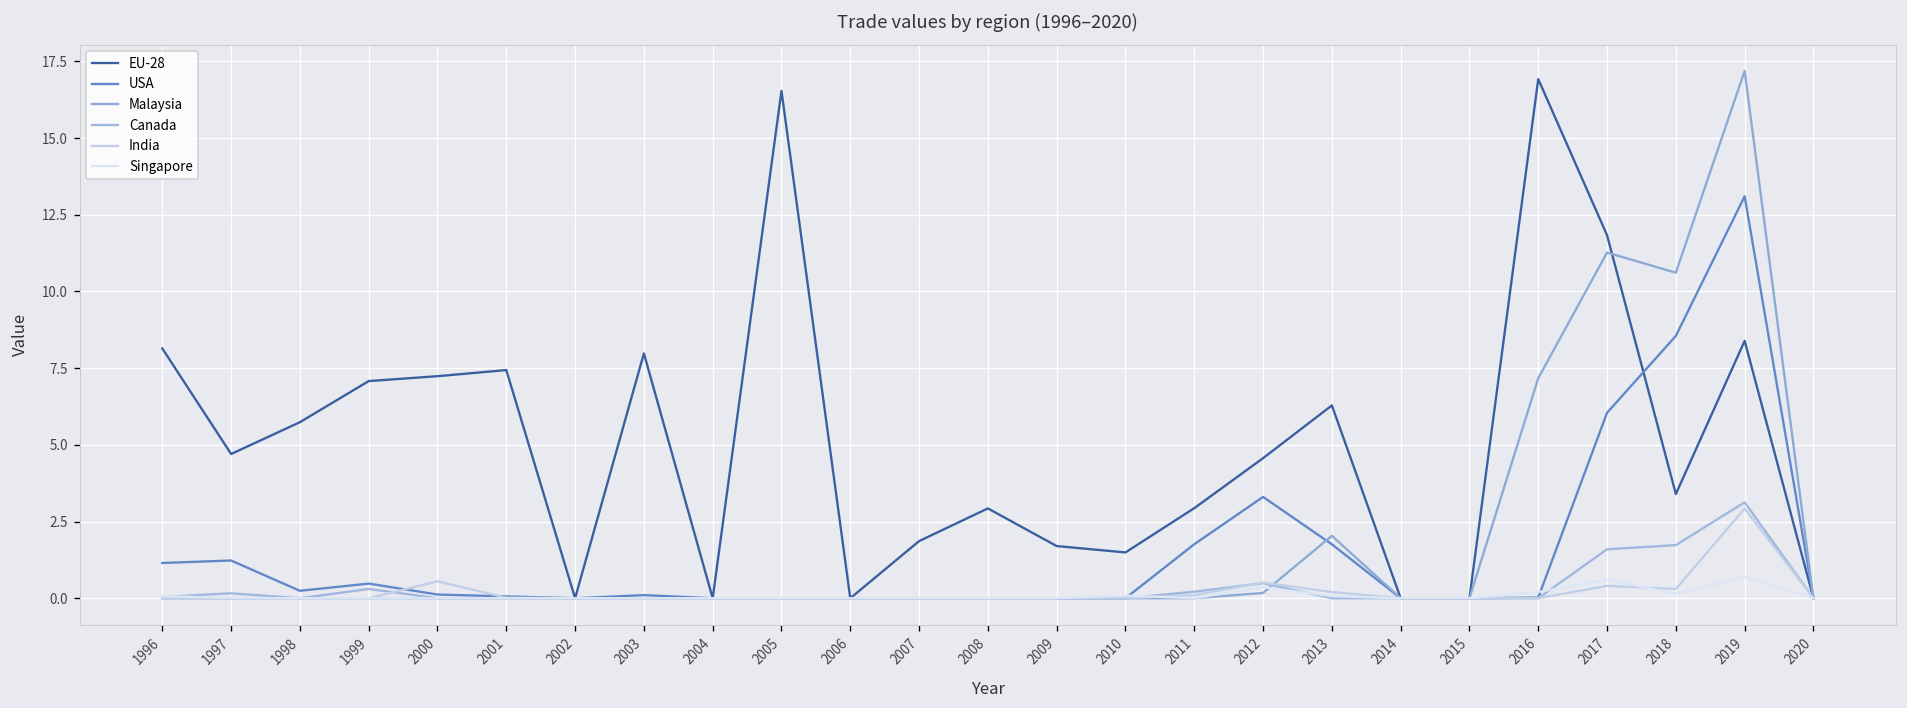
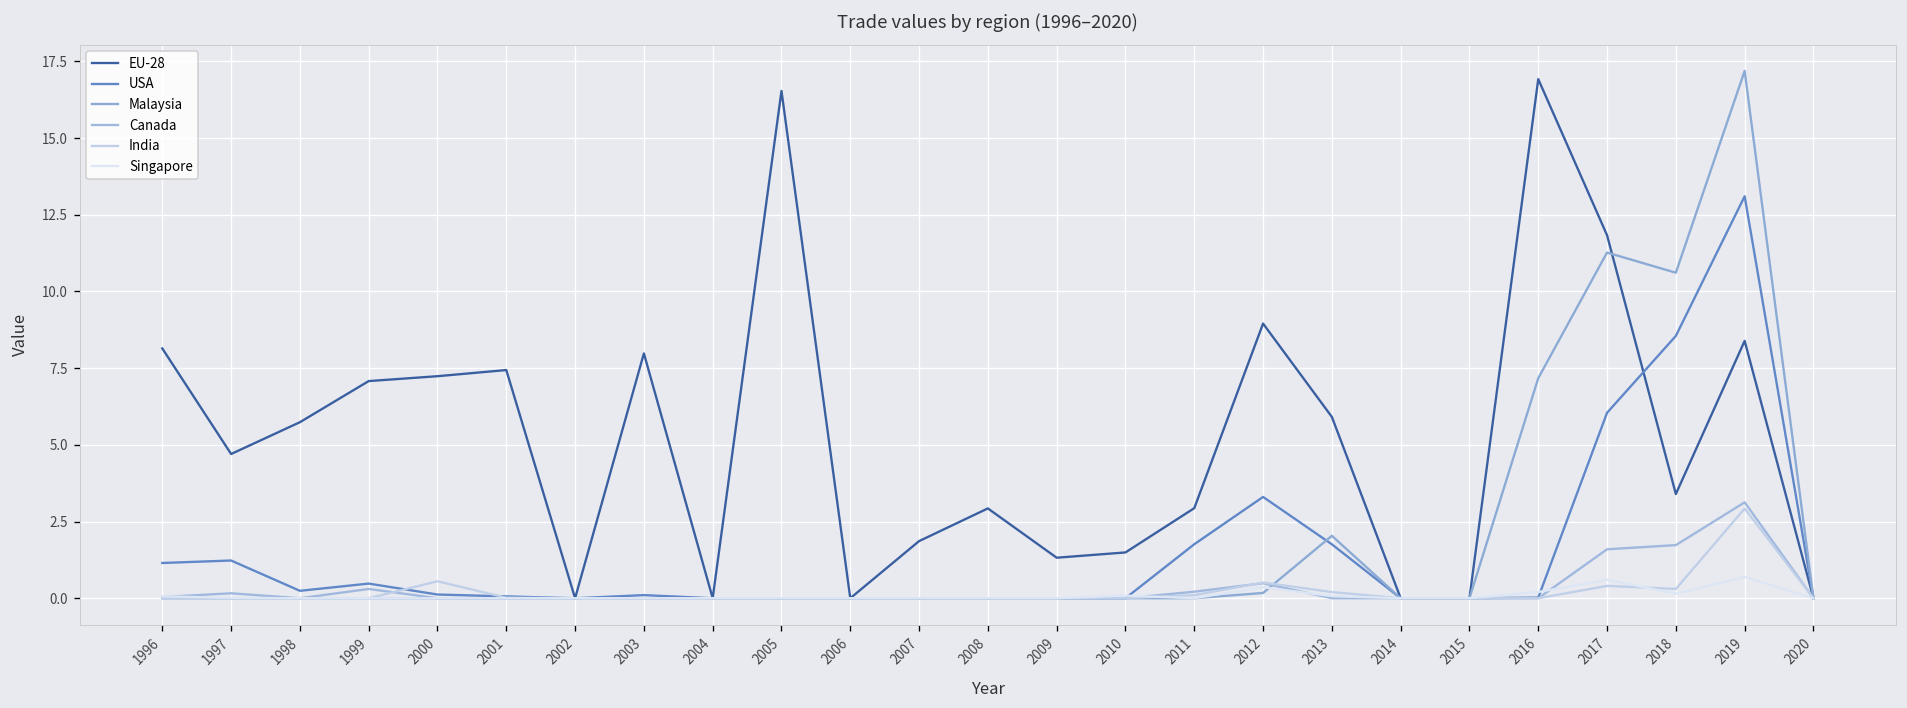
  {
    "EU-28": {
      "1996": 8.1,
      "1997": 4.7,
      "1998": 5.7,
      "1999": 7.1,
      "2000": 7.2,
      "2001": 7.4,
      "2003": 8.0,
      "2005": 16.5,
      "2007": 1.9,
      "2008": 2.9,
-     "2009": 1.7,
+     "2009": 1.3,
      "2010": 1.5,
      "2011": 2.9,
-     "2012": 4.6,
-     "2013": 6.3,
+     "2012": 9.0,
+     "2013": 5.9,
      "2016": 16.9,
      "2017": 11.8,
      "2018": 3.4,
      "2019": 8.4
    }
  }
